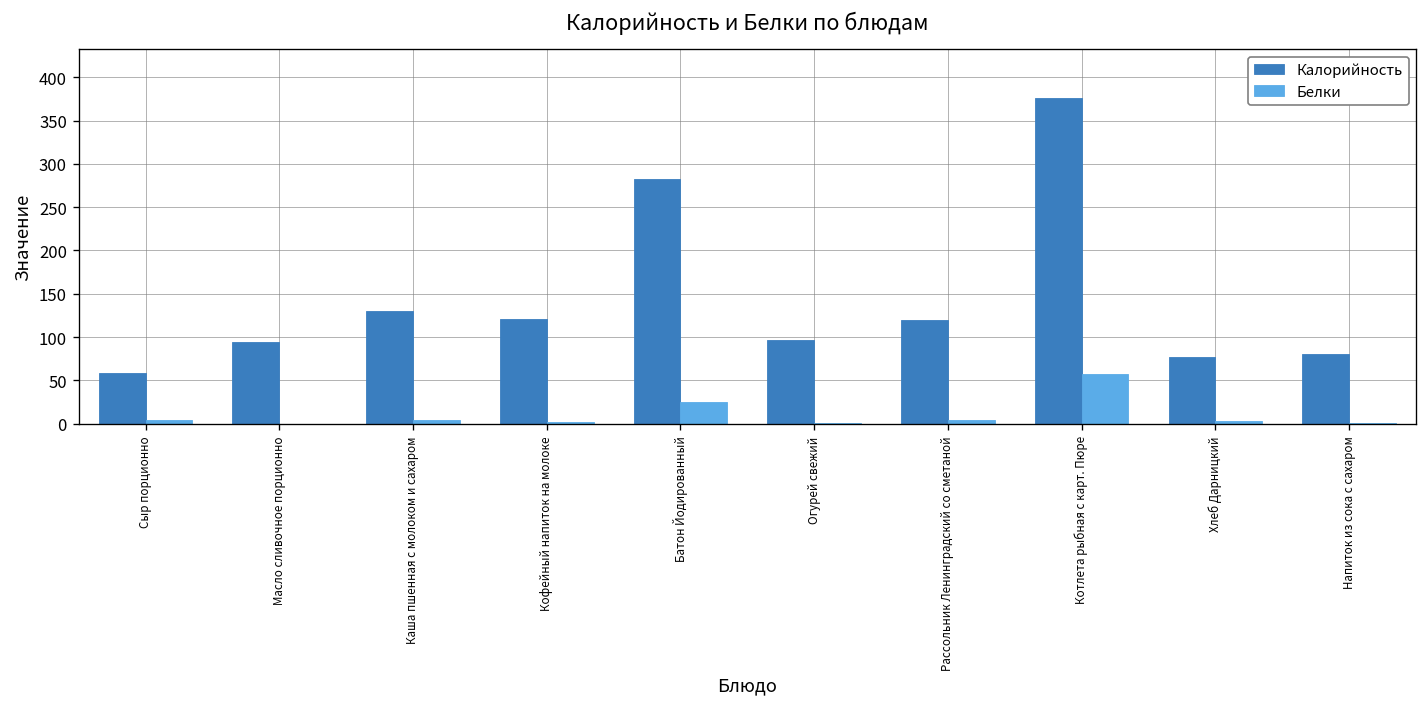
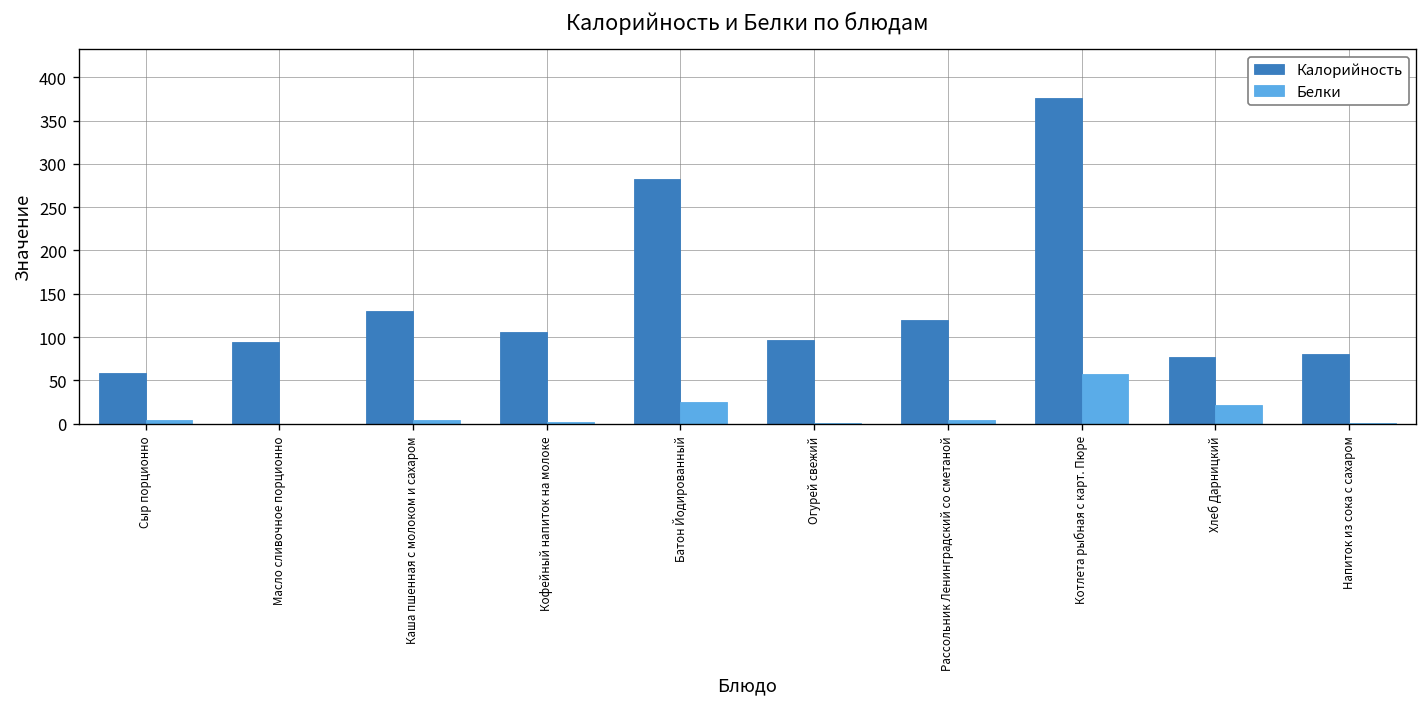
  {
    "Калорийность": {
      "Сыр порционно": 60,
      "Масло сливочное порционно": 90,
      "Каша пшенная с молоком и сахаром": 130,
-     "Кофейный напиток на молоке": 120,
+     "Кофейный напиток на молоке": 110,
      "Батон Йодированный": 280,
      "Огурей свежий": 100,
      "Рассольник Ленинградский со сметаной": 120,
      "Котлета рыбная с карт. Пюре": 380,
      "Хлеб Дарницкий": 80,
      "Напиток из сока с сахаром": 80
    },
    "Белки": {
      "Сыр порционно": 0,
      "Каша пшенная с молоком и сахаром": 0,
      "Батон Йодированный": 30,
      "Рассольник Ленинградский со сметаной": 0,
      "Котлета рыбная с карт. Пюре": 60,
-     "Хлеб Дарницкий": 0
+     "Хлеб Дарницкий": 20
    }
  }
